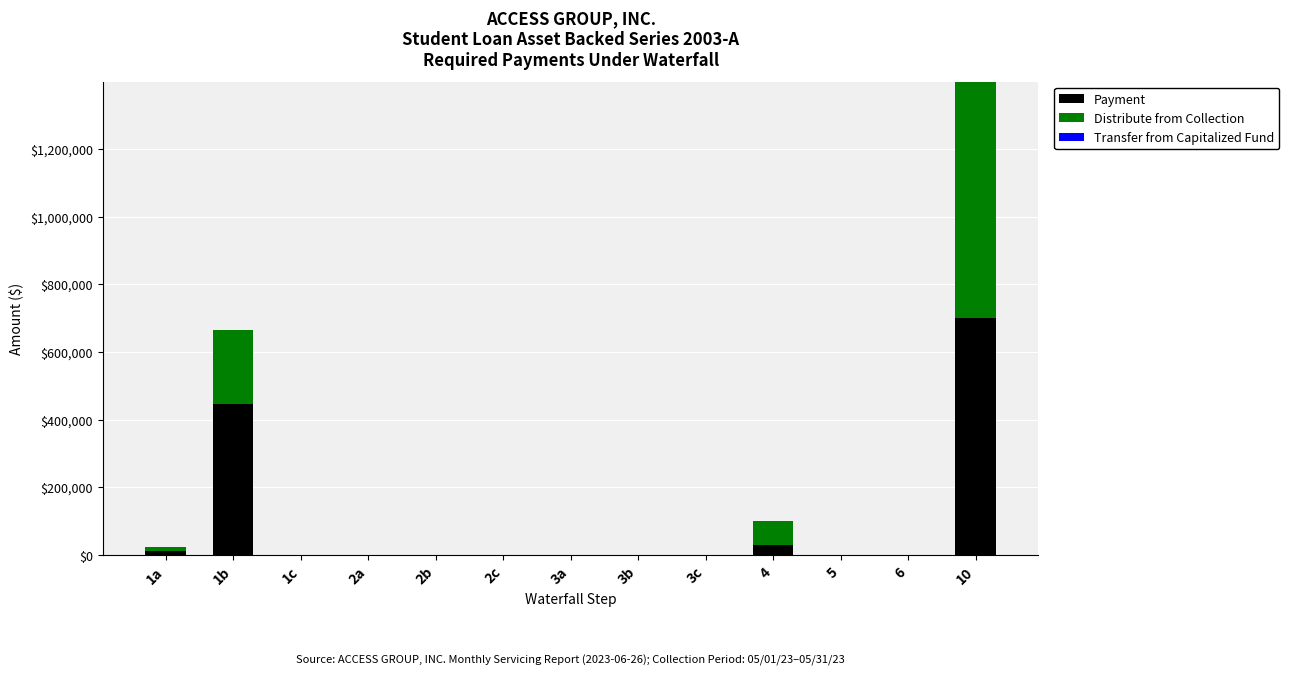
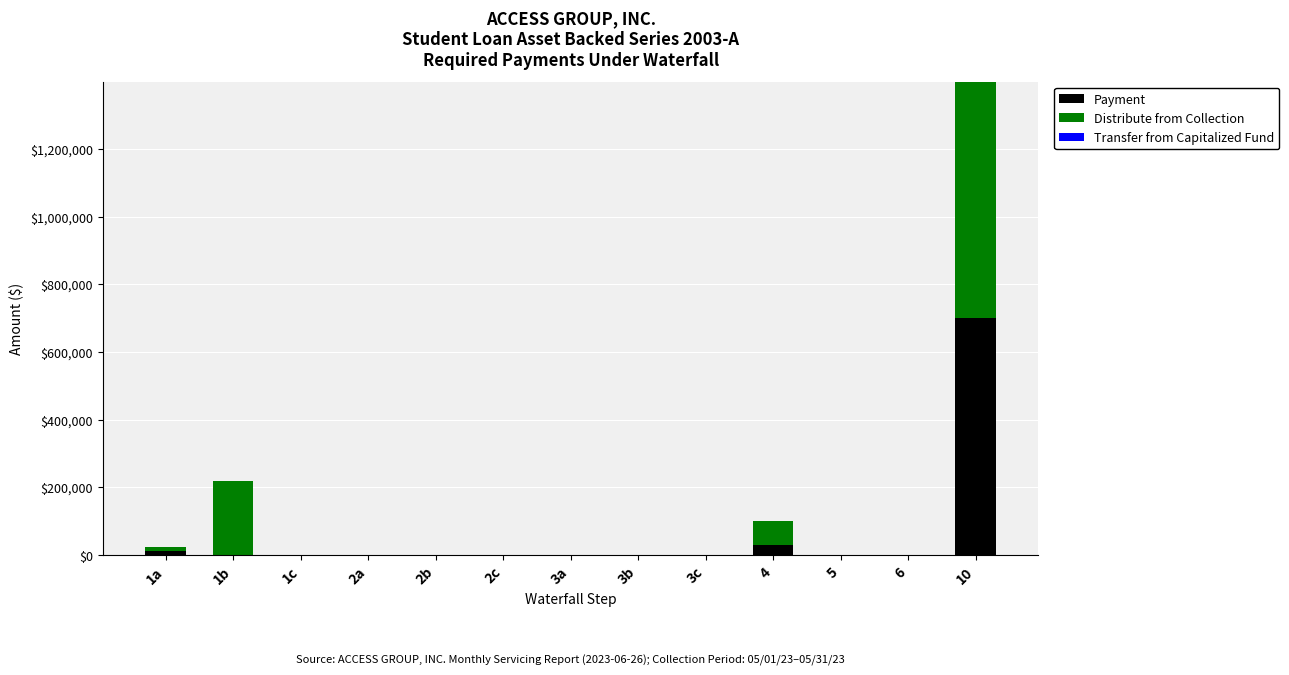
  {
    "Payment": {
      "1a": "$10,000",
-     "1b": "$450,000",
+     "1b": "$0",
      "1c": "$0",
      "2a": "$0",
      "2b": "$0",
      "2c": "$0",
      "3a": "$0",
      "3b": "$0",
      "3c": "$0",
      "4": "$30,000",
      "5": "$0",
      "6": "$0",
      "10": "$700,000"
    },
    "Transfer from Capitalized Fund": {
      "1c": "$0",
      "2a": "$0",
      "2b": "$0",
      "2c": "$0",
      "3a": "$0",
      "3b": "$0",
      "3c": "$0",
      "5": "$0",
      "6": "$0"
    }
  }
